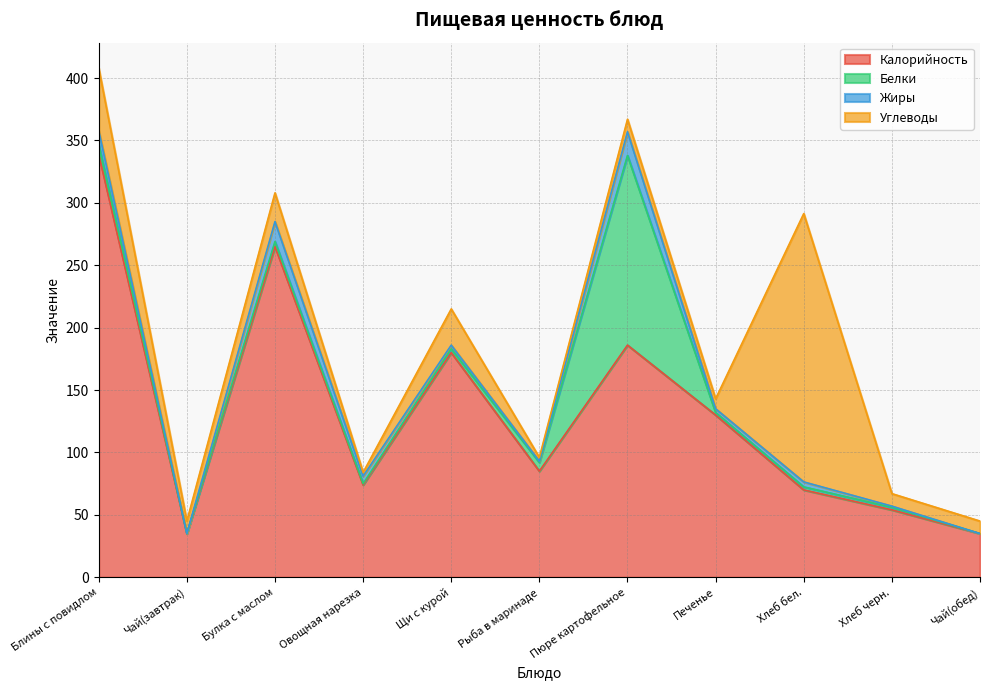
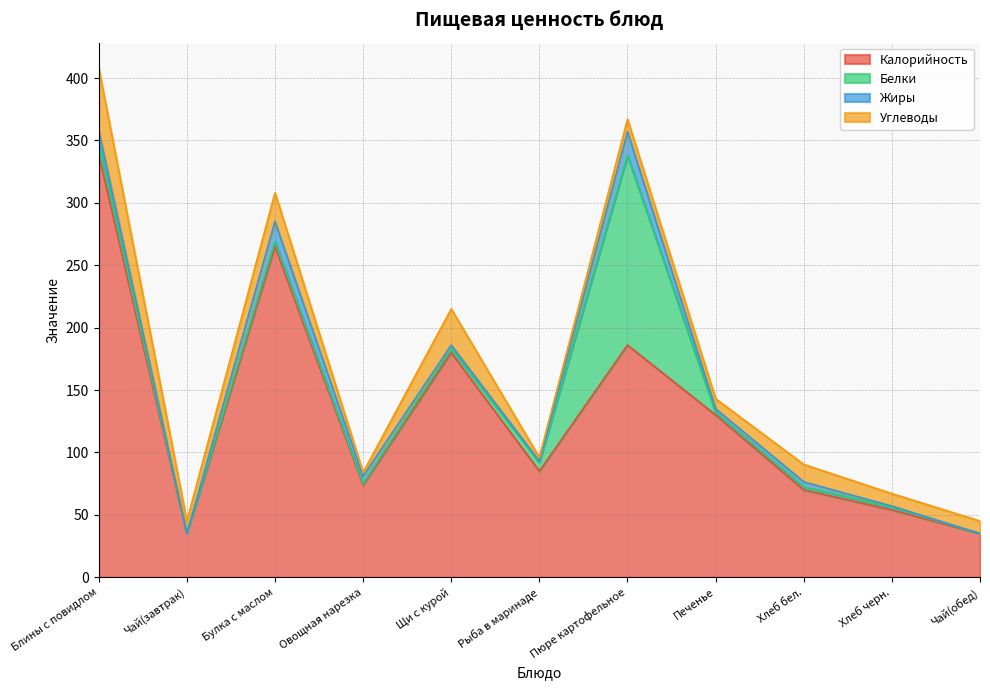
  {
    "Калорийность": {
      "Блины с повидлом": 339,
      "Булка с маслом": 265,
      "Щи с курой": 180,
      "Рыба в маринаде": 85,
      "Пюре картофельное": 186,
      "Хлеб бел.": 70
    },
    "Белки": {
      "Блины с повидлом": 8,
      "Булка с маслом": 4,
      "Щи с курой": 3,
      "Пюре картофельное": 152,
      "Хлеб бел.": 2
    },
    "Жиры": {
      "Блины с повидлом": 11,
      "Булка с маслом": 16,
      "Овощная нарезка": 6,
      "Щи с курой": 3,
      "Пюре картофельное": 19,
      "Печенье": 3,
      "Хлеб бел.": 4
    },
    "Углеводы": {
      "Блины с повидлом": 50,
      "Чай(завтрак)": 10,
      "Булка с маслом": 23,
      "Овощная нарезка": 3,
      "Щи с курой": 29,
      "Рыба в маринаде": 3,
      "Пюре картофельное": 10,
      "Печенье": 8,
-     "Хлеб бел.": 215,
+     "Хлеб бел.": 14,
      "Хлеб черн.": 10,
      "Чай(обед)": 10
    }
  }
